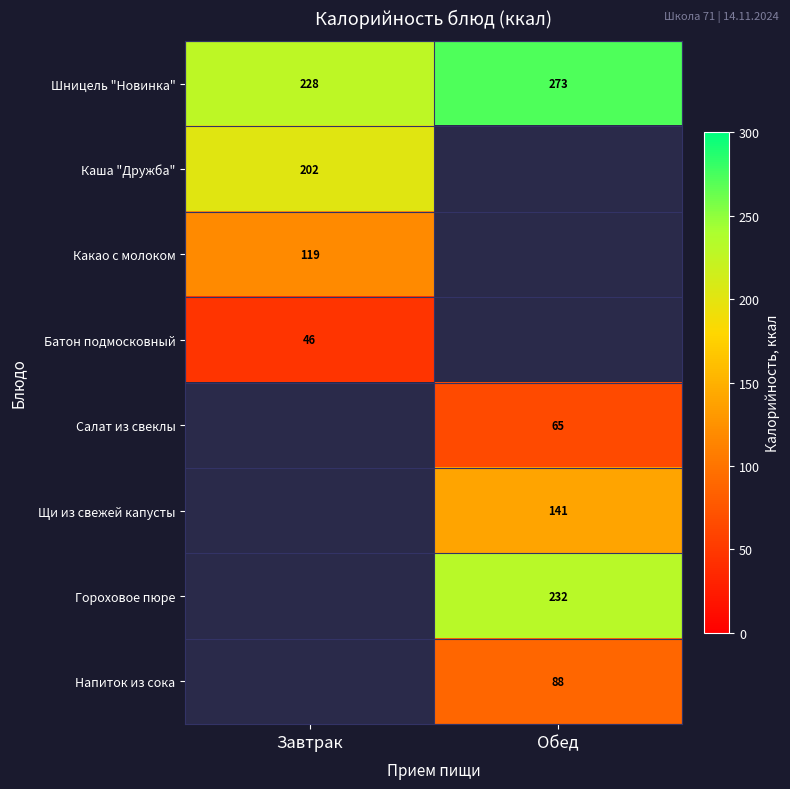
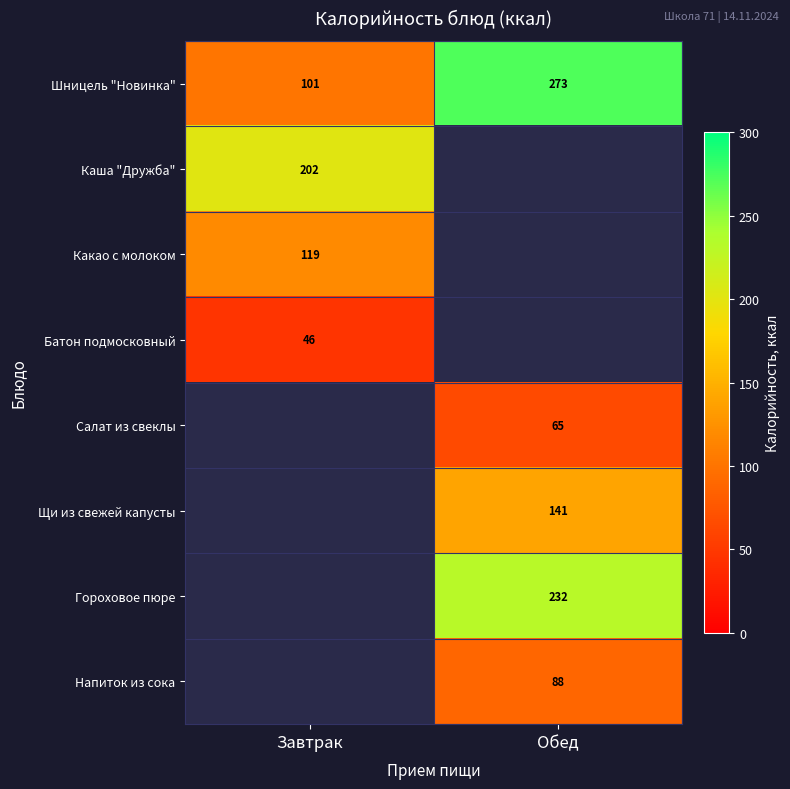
  {
    "Шницель \"Новинка\"": {
-     "Завтрак": 228,
+     "Завтрак": 101,
      "Обед": 273
    },
    "Каша \"Дружба\"": {
      "Завтрак": 202
    },
    "Какао с молоком": {
      "Завтрак": 119
    },
    "Батон подмосковный": {
      "Завтрак": 46
    },
    "Салат из свеклы": {
      "Обед": 65
    },
    "Щи из свежей капусты": {
      "Обед": 141
    },
    "Гороховое пюре": {
      "Обед": 232
    },
    "Напиток из сока": {
      "Обед": 88
    }
  }
